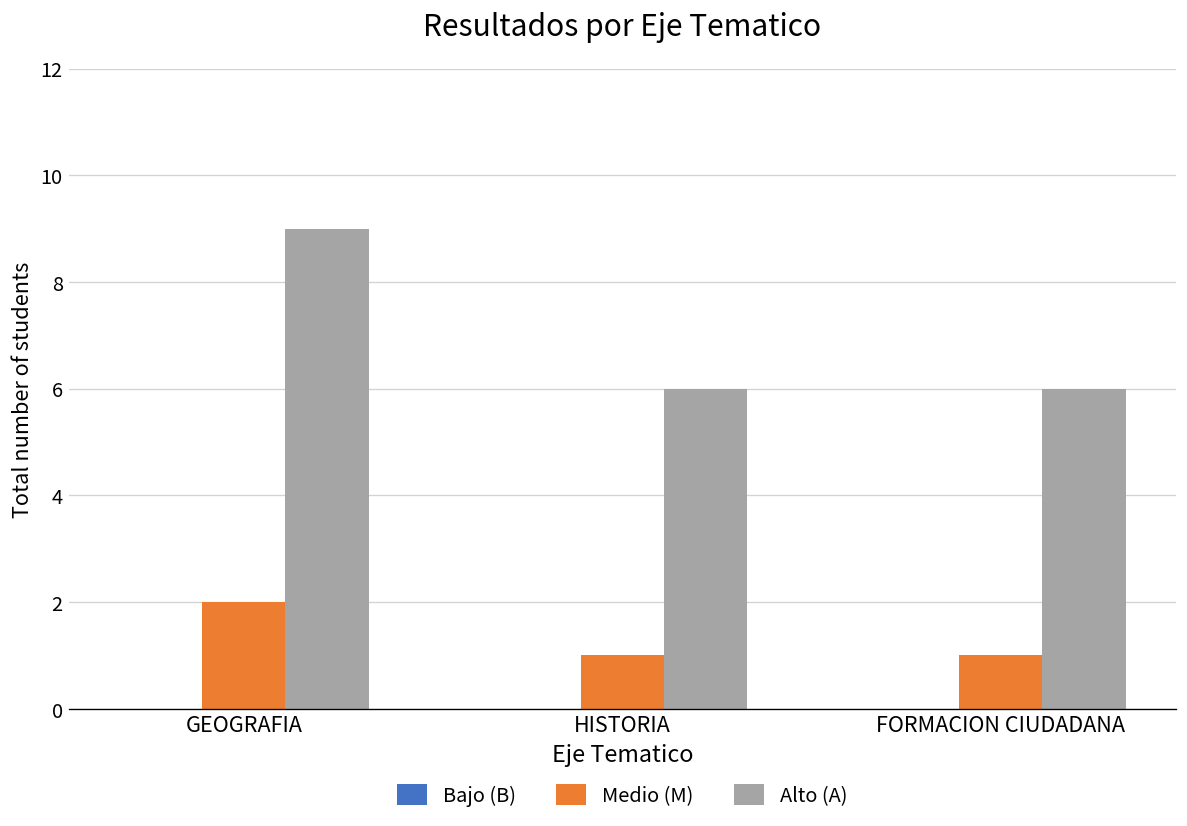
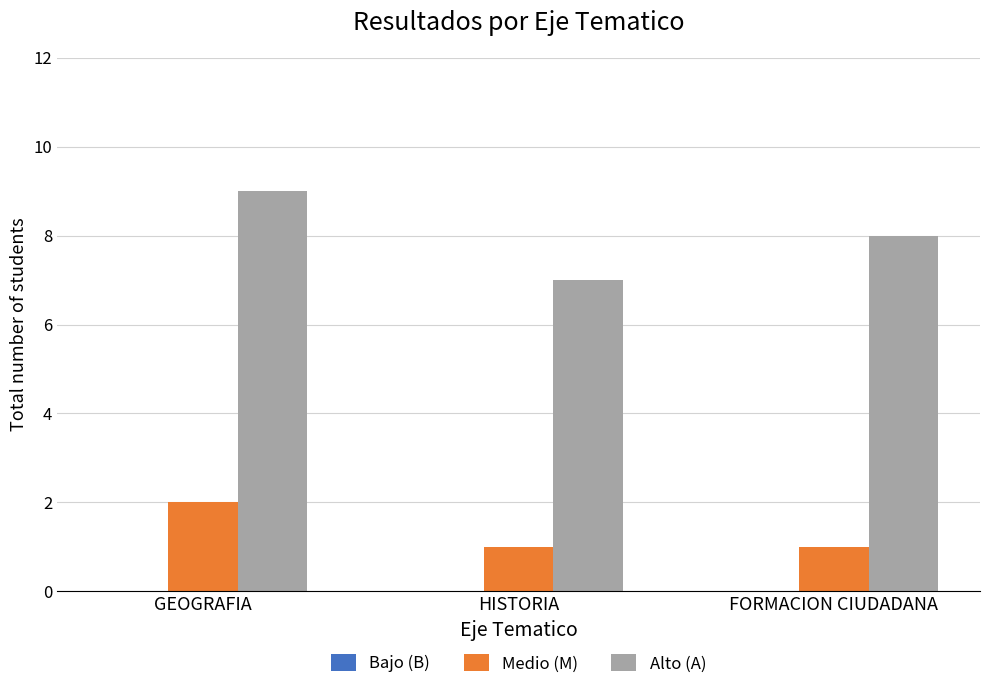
  {
    "Bajo (B)": {
      "GEOGRAFIA": 0,
      "HISTORIA": 0,
      "FORMACION CIUDADANA": 0
    },
    "Medio (M)": {
      "GEOGRAFIA": 2,
      "HISTORIA": 1,
      "FORMACION CIUDADANA": 1
    },
    "Alto (A)": {
      "GEOGRAFIA": 9,
-     "HISTORIA": 6,
-     "FORMACION CIUDADANA": 6
+     "HISTORIA": 7,
+     "FORMACION CIUDADANA": 8
    }
  }
